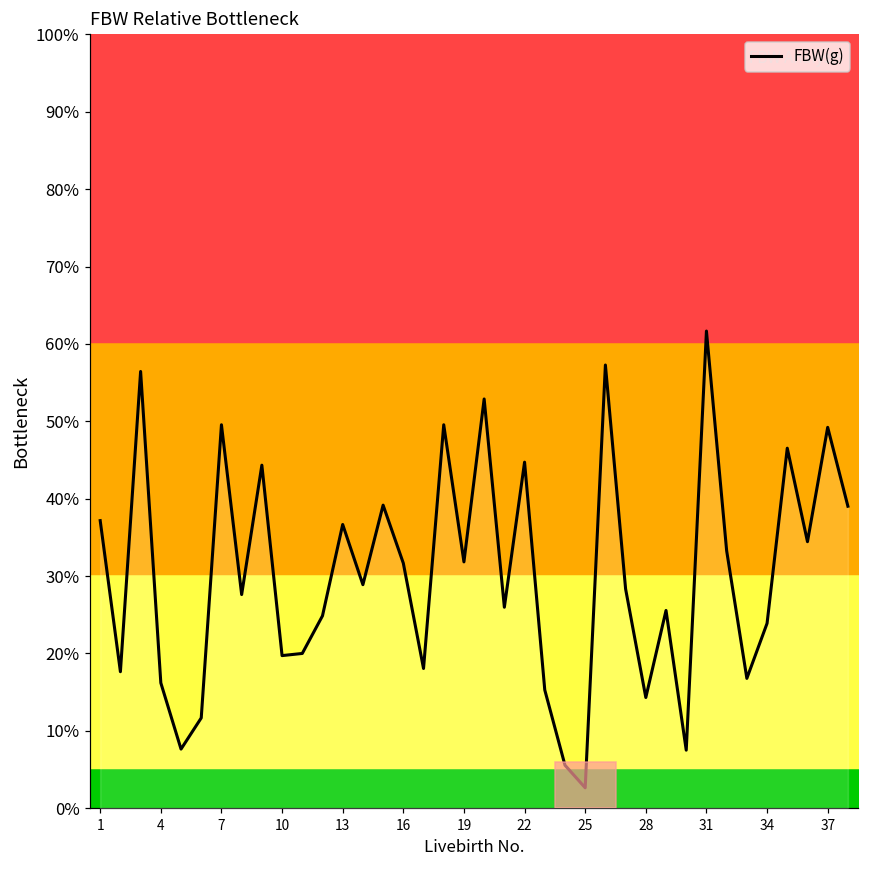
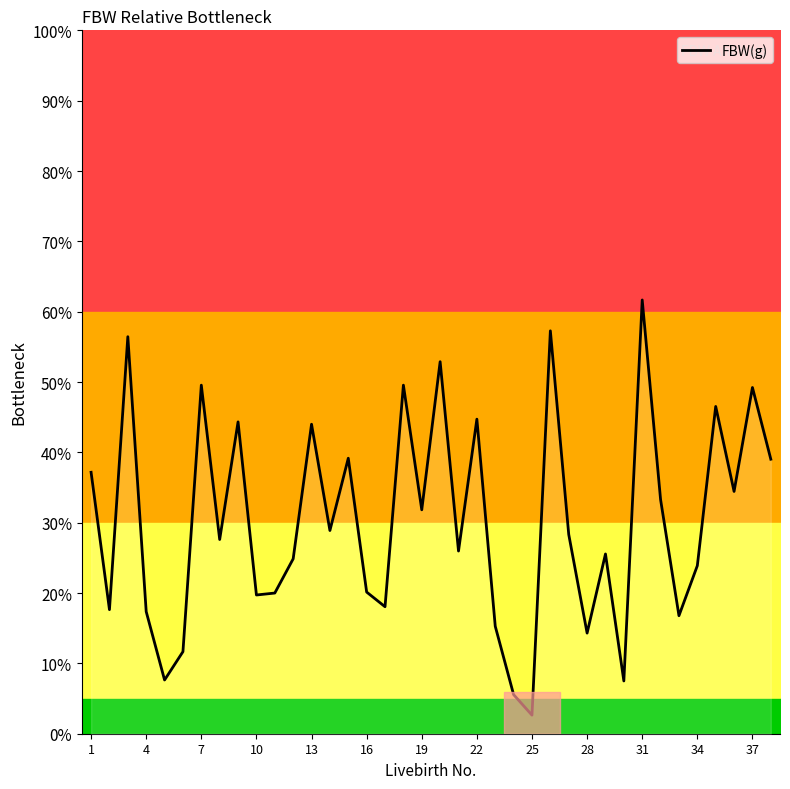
  {
    "FBW(g)": {
      "1": "37%",
-     "4": "16%",
+     "4": "17%",
      "7": "50%",
      "10": "20%",
-     "13": "37%",
-     "16": "32%",
+     "13": "44%",
+     "16": "20%",
      "19": "32%",
      "22": "45%",
      "28": "14%",
      "31": "62%",
      "34": "24%",
      "37": "49%"
    }
  }
